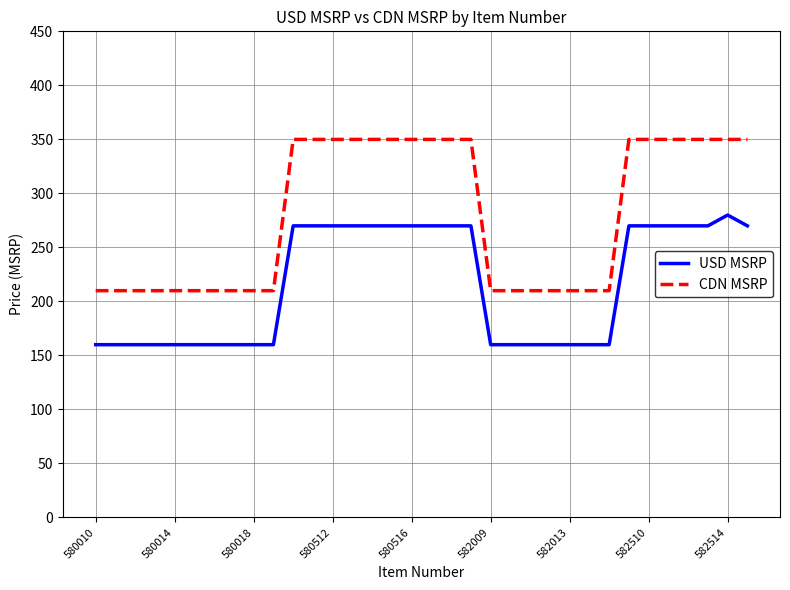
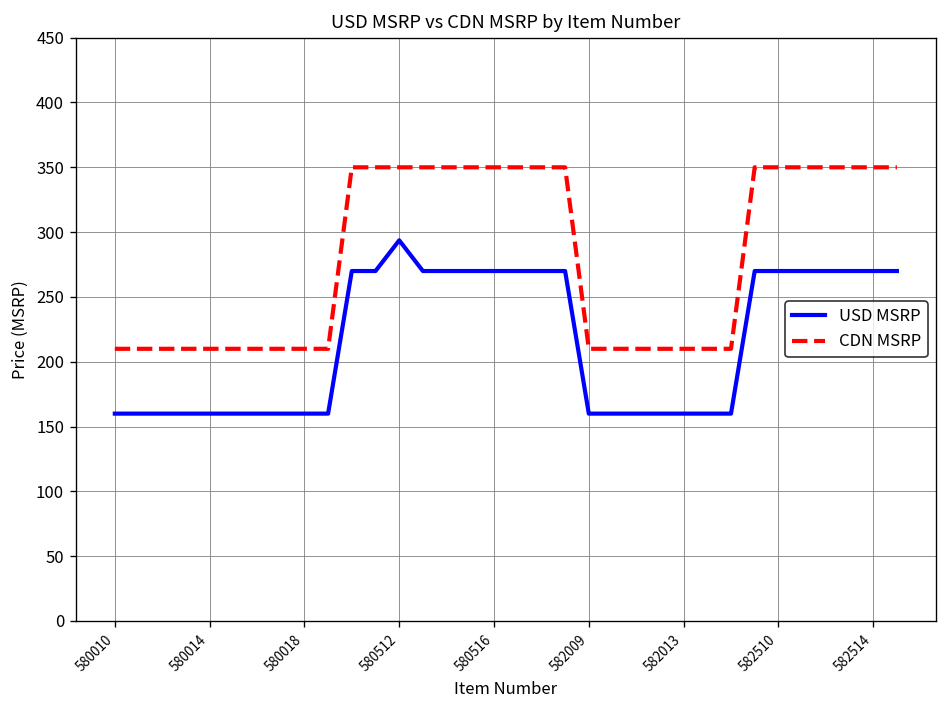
  {
    "USD MSRP": {
      "580010": 160,
      "580014": 160,
      "580018": 160,
-     "580512": 270,
+     "580512": 294,
      "580516": 270,
      "582009": 160,
      "582013": 160,
      "582510": 270,
-     "582514": 280
+     "582514": 270
    },
    "CDN MSRP": {
      "580010": 210,
      "580014": 210,
      "580018": 210,
      "580512": 350,
      "580516": 350,
      "582009": 210,
      "582013": 210,
      "582510": 350,
      "582514": 350
    }
  }
